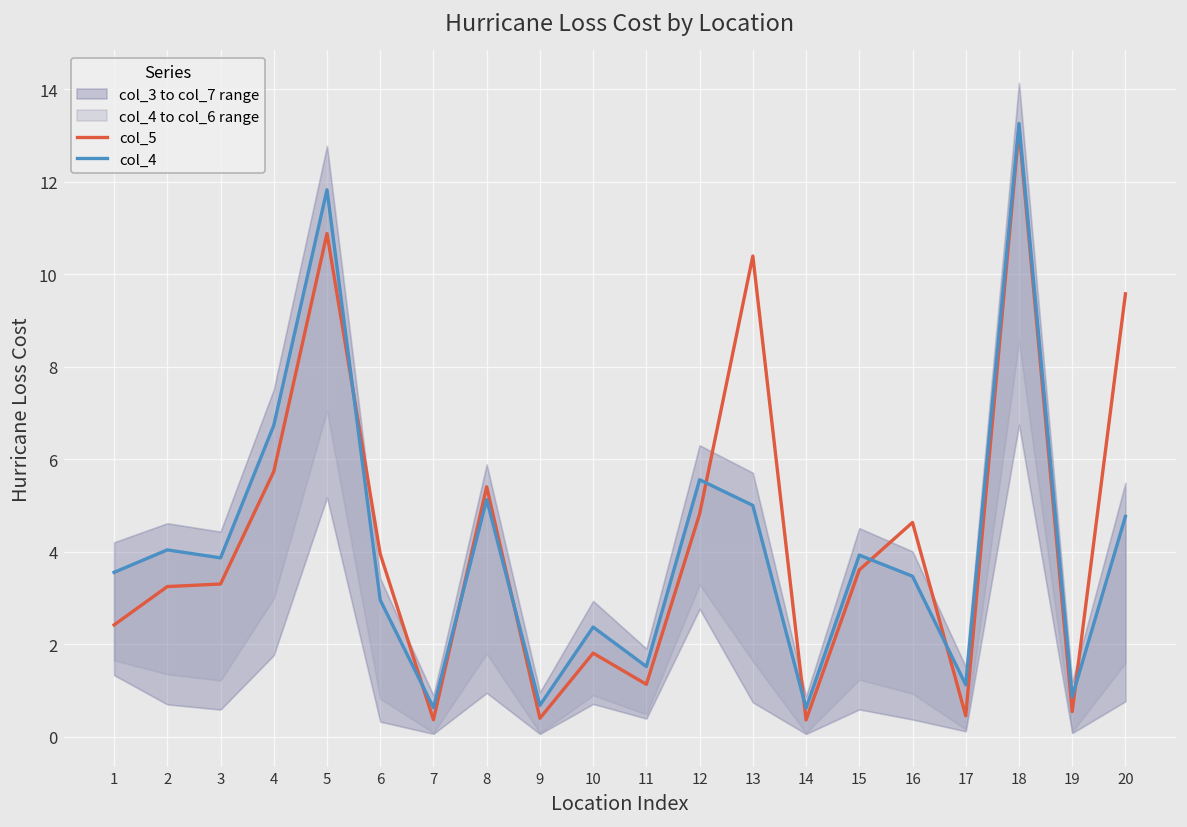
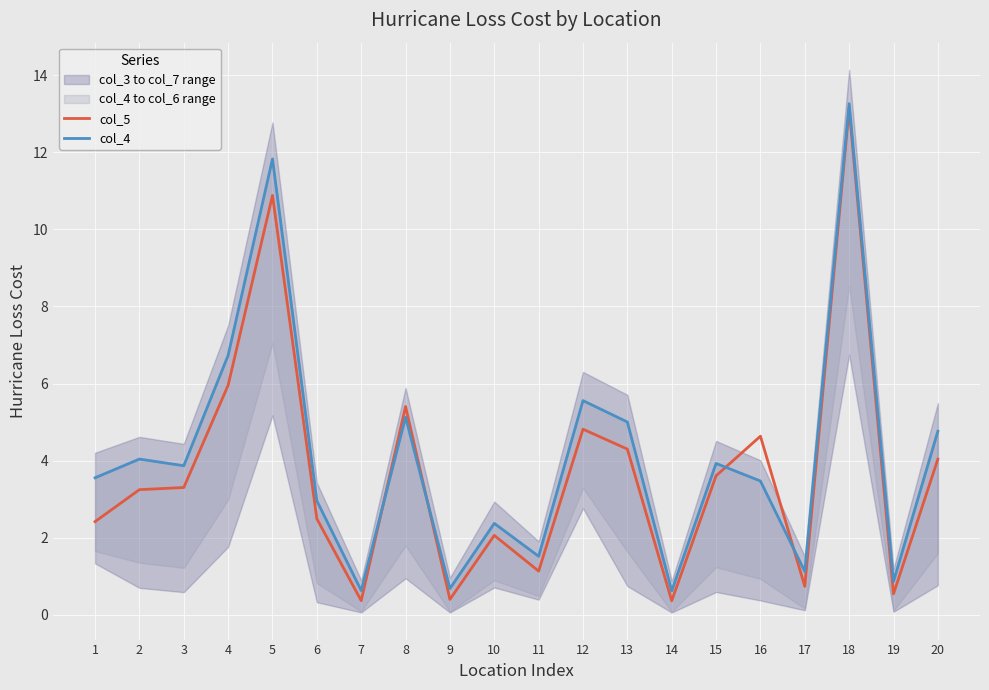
  {
    "col_5": {
      "1": 2.4,
      "2": 3.2,
      "3": 3.3,
-     "4": 5.7,
+     "4": 6.0,
      "5": 10.9,
-     "6": 4.0,
+     "6": 2.5,
      "7": 0.4,
      "8": 5.4,
      "9": 0.4,
-     "10": 1.8,
+     "10": 2.1,
      "11": 1.1,
      "12": 4.8,
-     "13": 10.4,
+     "13": 4.3,
      "14": 0.4,
      "15": 3.6,
      "16": 4.6,
-     "17": 0.5,
+     "17": 0.7,
      "18": 13.1,
      "19": 0.5,
-     "20": 9.6
+     "20": 4.0
    }
  }
